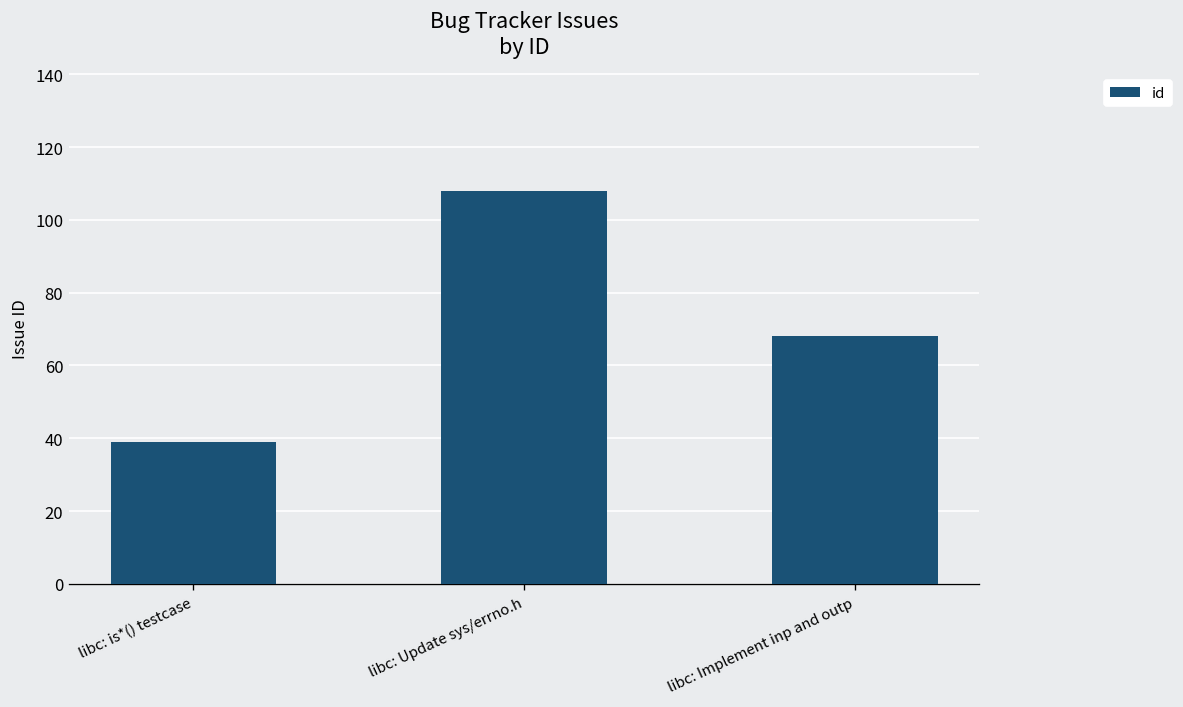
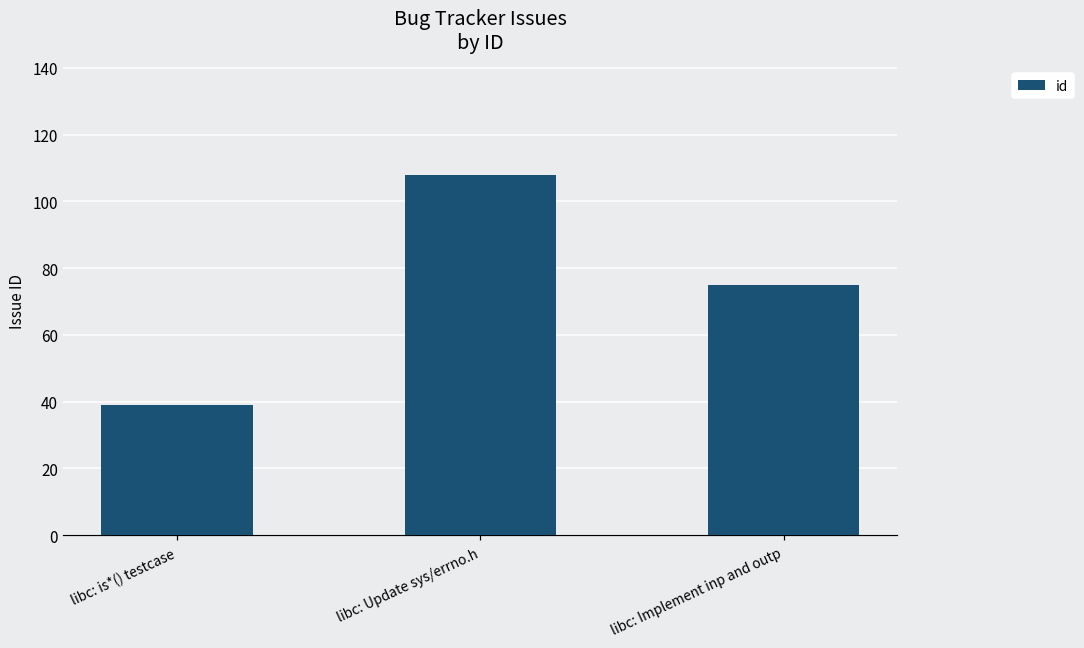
  {
    "libc: is*() testcase": 39,
    "libc: Update sys/errno.h": 108,
-   "libc: Implement inp and outp": 68
+   "libc: Implement inp and outp": 75
  }
